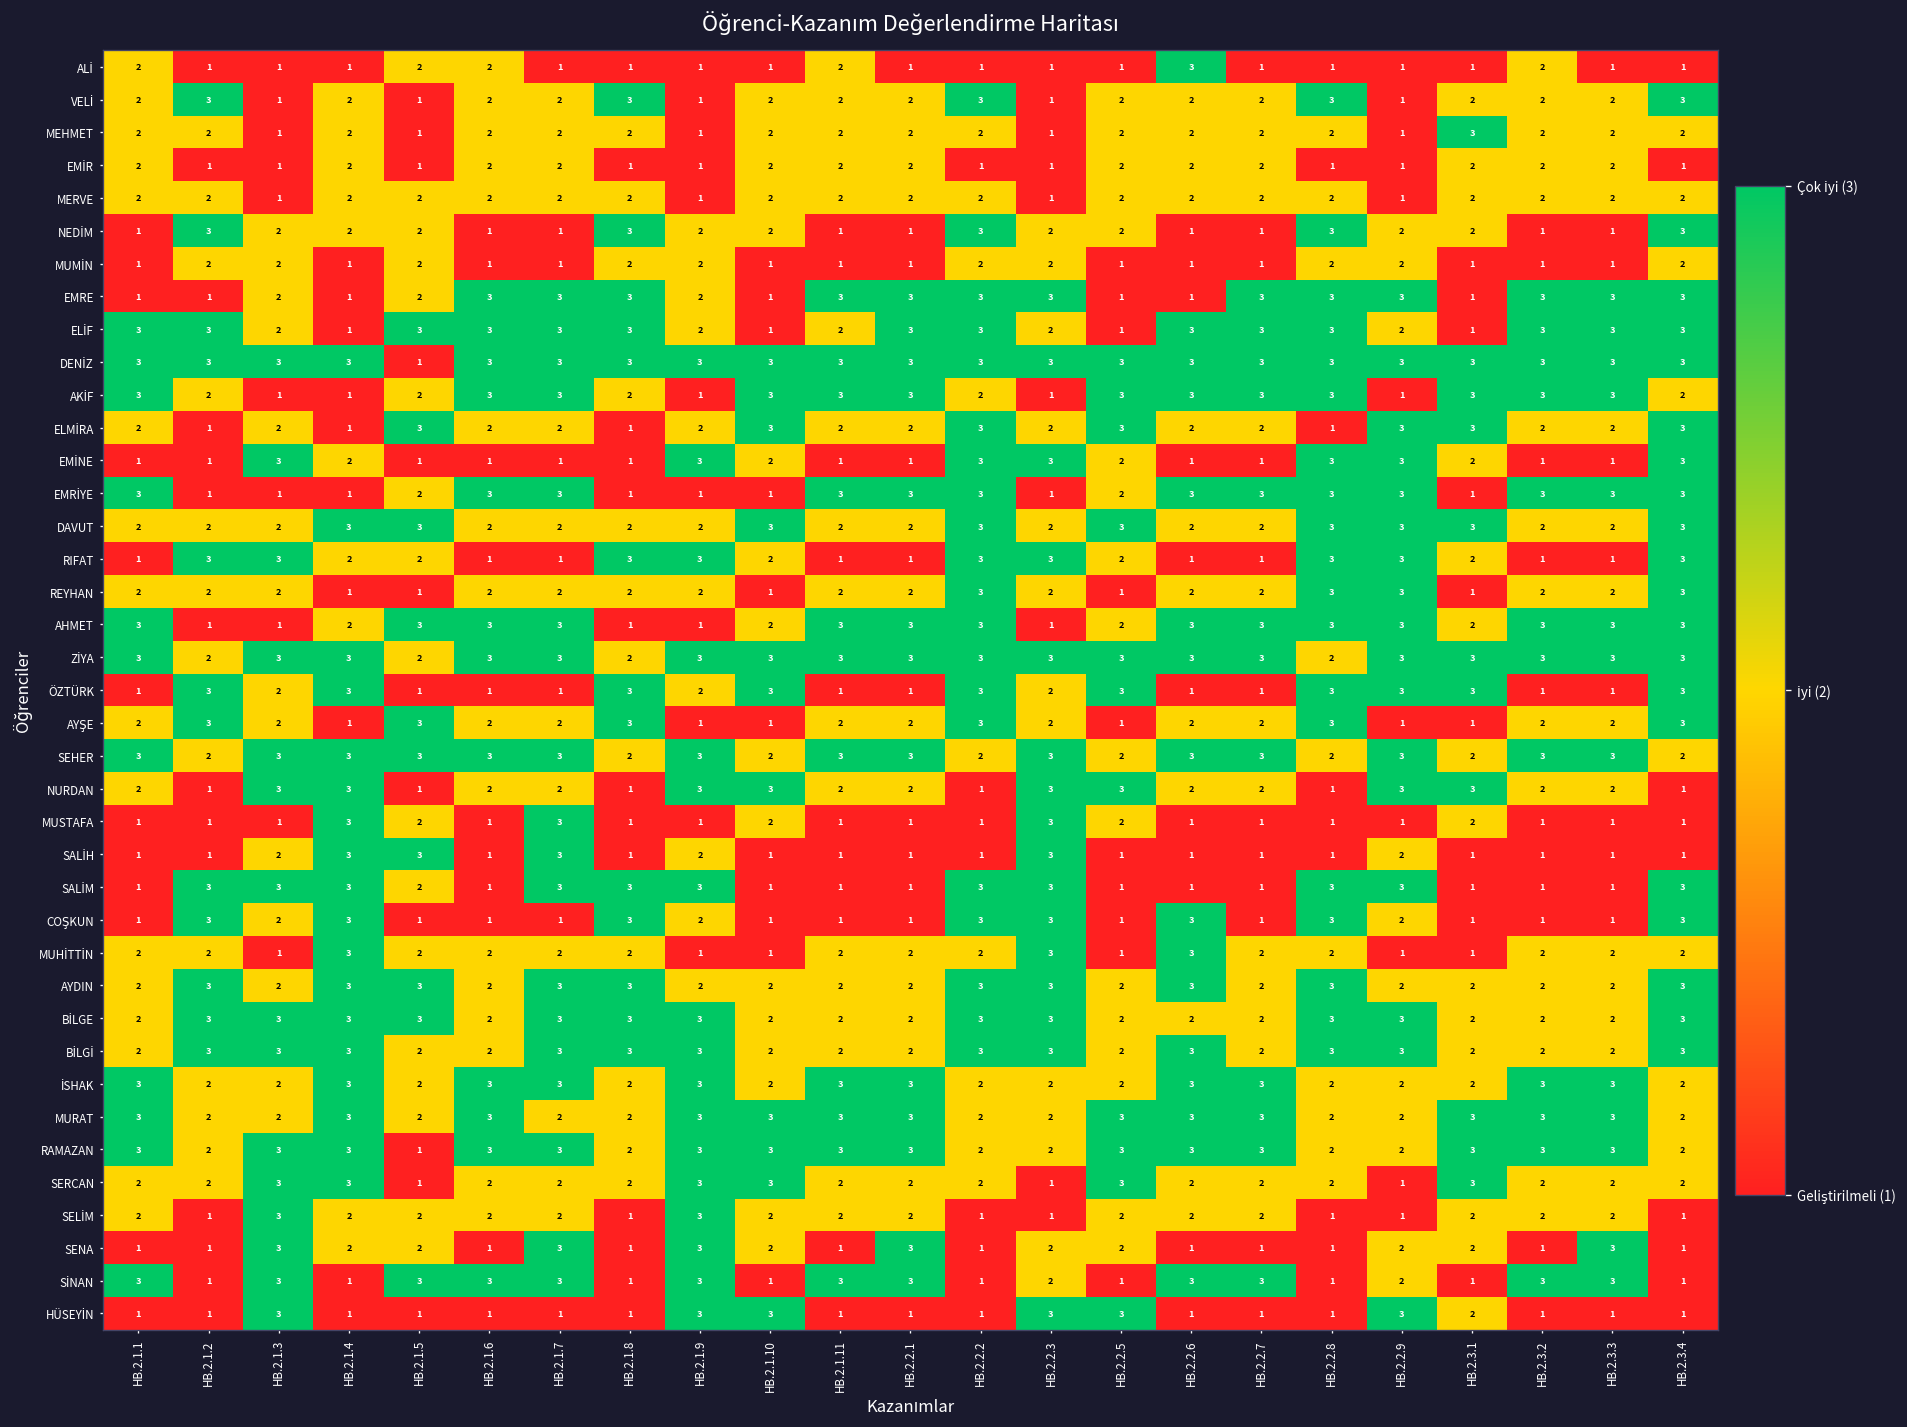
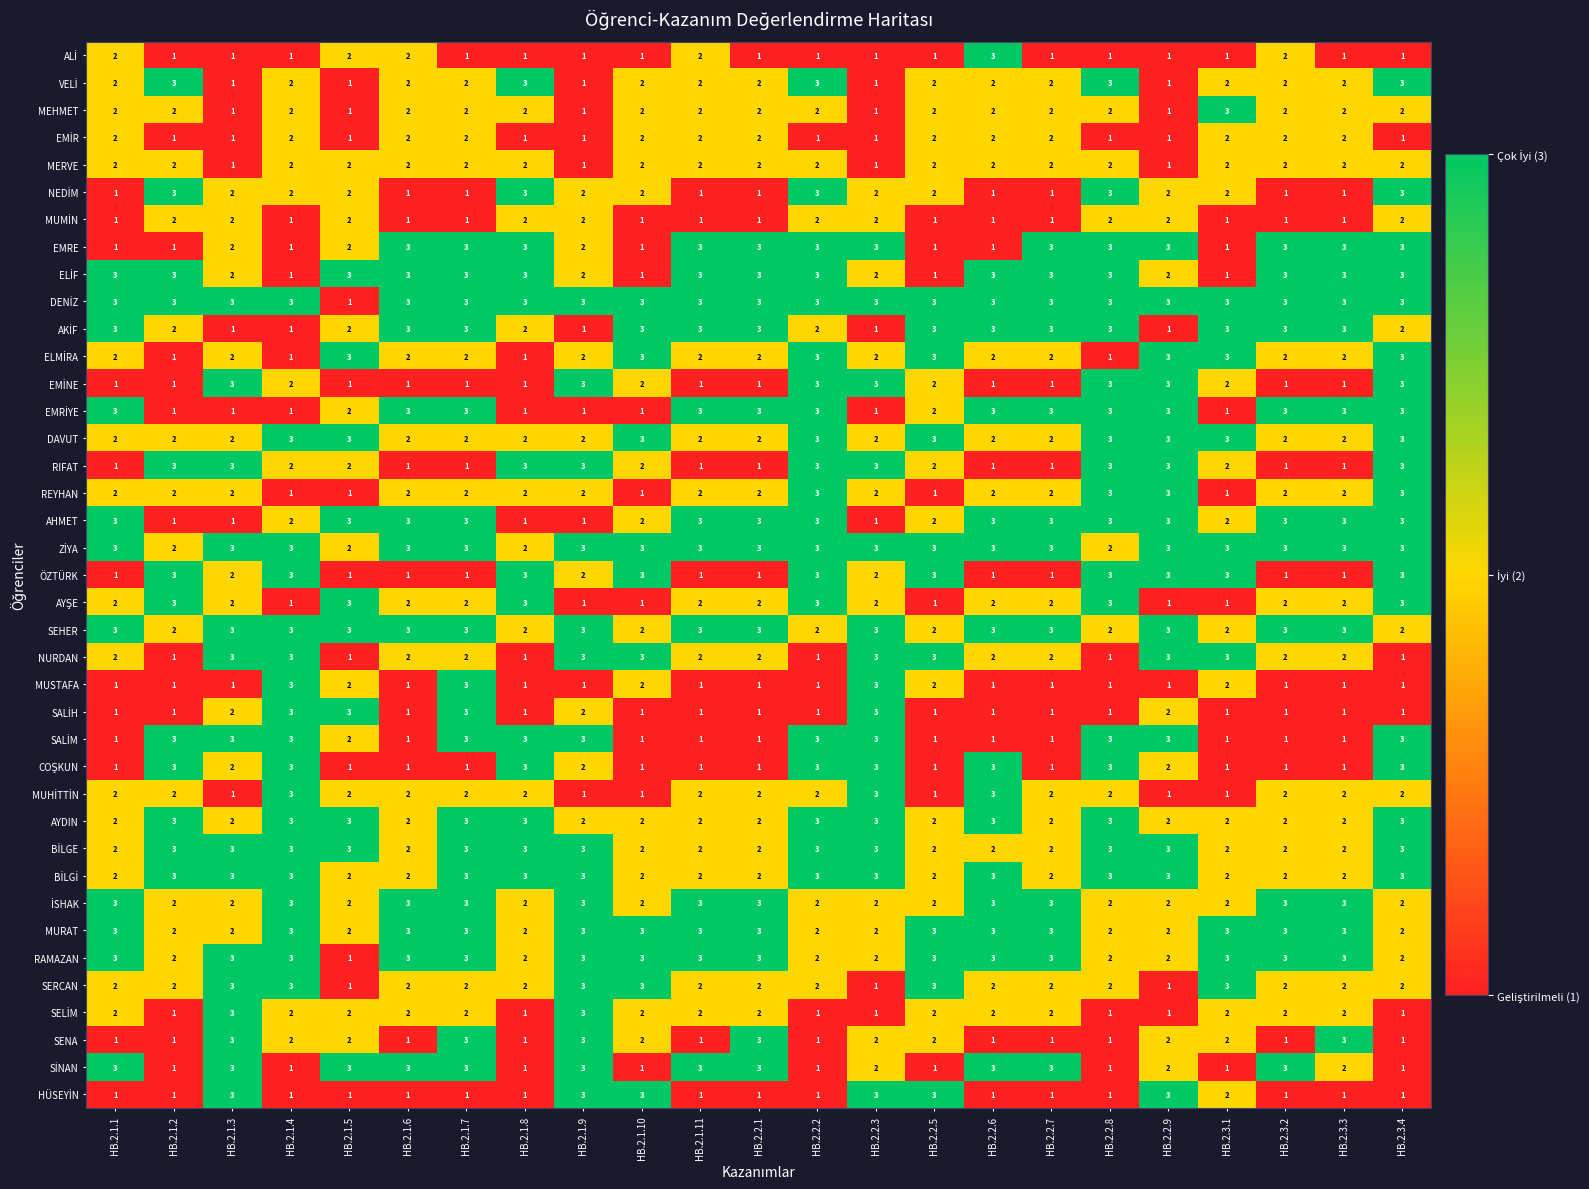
  {
    "ELİF": {
      "HB.2.1.1": 3,
      "HB.2.1.2": 3,
      "HB.2.1.3": 2,
      "HB.2.1.4": 1,
      "HB.2.1.5": 3,
      "HB.2.1.6": 3,
      "HB.2.1.7": 3,
      "HB.2.1.8": 3,
      "HB.2.1.9": 2,
      "HB.2.1.10": 1,
-     "HB.2.1.11": 2,
+     "HB.2.1.11": 3,
      "HB.2.2.1": 3,
      "HB.2.2.2": 3,
      "HB.2.2.3": 2,
      "HB.2.2.5": 1,
      "HB.2.2.6": 3,
      "HB.2.2.7": 3,
      "HB.2.2.8": 3,
      "HB.2.2.9": 2,
      "HB.2.3.1": 1,
      "HB.2.3.2": 3,
      "HB.2.3.3": 3,
      "HB.2.3.4": 3
    },
    "MURAT": {
      "HB.2.1.1": 3,
      "HB.2.1.2": 2,
      "HB.2.1.3": 2,
      "HB.2.1.4": 3,
      "HB.2.1.5": 2,
      "HB.2.1.6": 3,
-     "HB.2.1.7": 2,
+     "HB.2.1.7": 3,
      "HB.2.1.8": 2,
      "HB.2.1.9": 3,
      "HB.2.1.10": 3,
      "HB.2.1.11": 3,
      "HB.2.2.1": 3,
      "HB.2.2.2": 2,
      "HB.2.2.3": 2,
      "HB.2.2.5": 3,
      "HB.2.2.6": 3,
      "HB.2.2.7": 3,
      "HB.2.2.8": 2,
      "HB.2.2.9": 2,
      "HB.2.3.1": 3,
      "HB.2.3.2": 3,
      "HB.2.3.3": 3,
      "HB.2.3.4": 2
    },
    "SİNAN": {
      "HB.2.1.1": 3,
      "HB.2.1.2": 1,
      "HB.2.1.3": 3,
      "HB.2.1.4": 1,
      "HB.2.1.5": 3,
      "HB.2.1.6": 3,
      "HB.2.1.7": 3,
      "HB.2.1.8": 1,
      "HB.2.1.9": 3,
      "HB.2.1.10": 1,
      "HB.2.1.11": 3,
      "HB.2.2.1": 3,
      "HB.2.2.2": 1,
      "HB.2.2.3": 2,
      "HB.2.2.5": 1,
      "HB.2.2.6": 3,
      "HB.2.2.7": 3,
      "HB.2.2.8": 1,
      "HB.2.2.9": 2,
      "HB.2.3.1": 1,
      "HB.2.3.2": 3,
-     "HB.2.3.3": 3,
+     "HB.2.3.3": 2,
      "HB.2.3.4": 1
    }
  }
